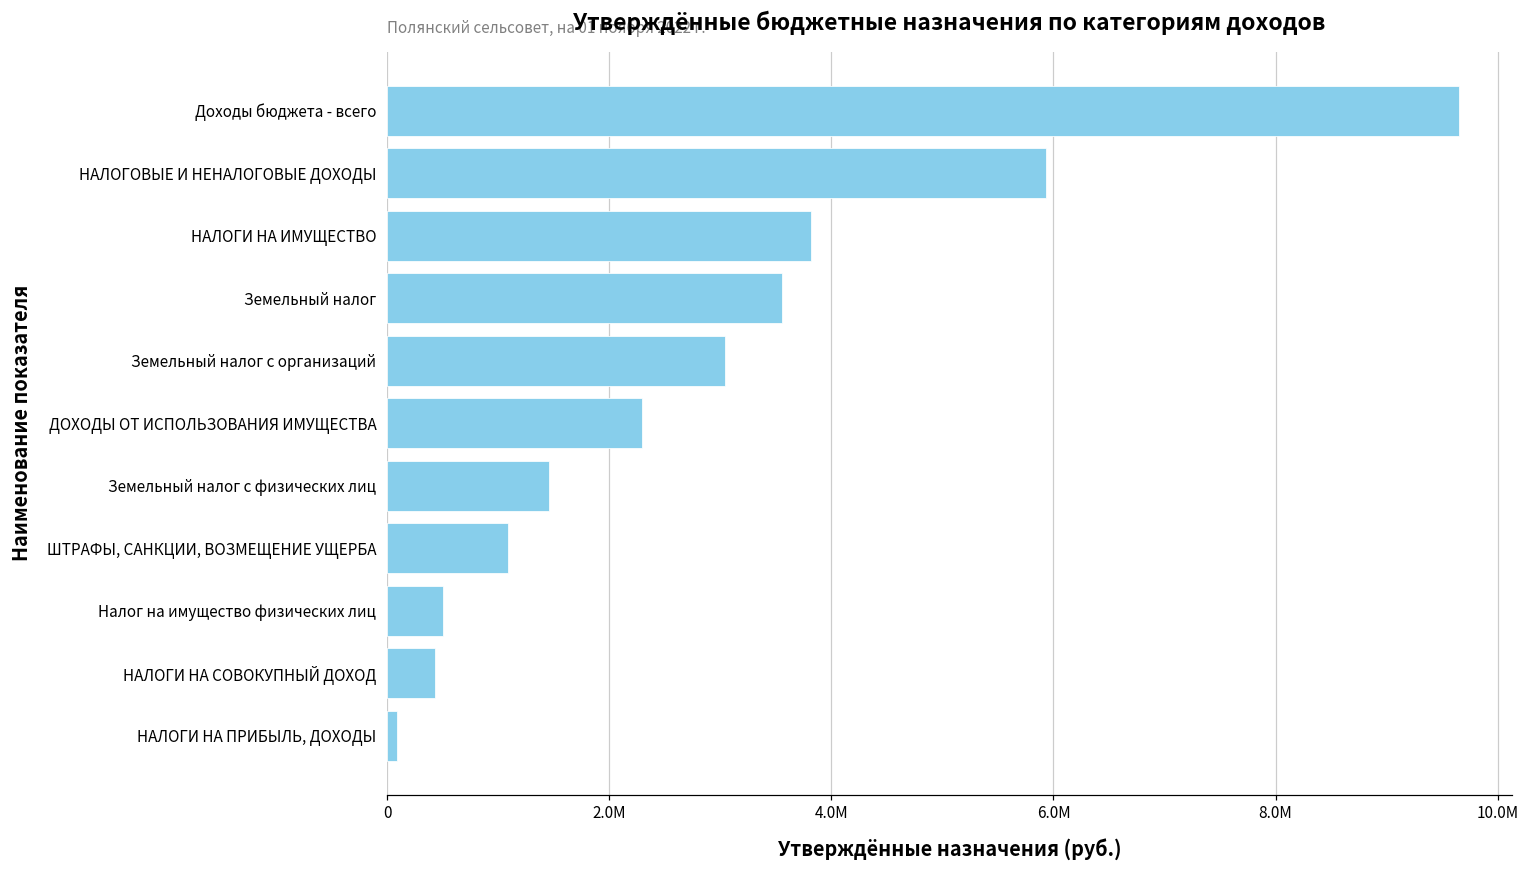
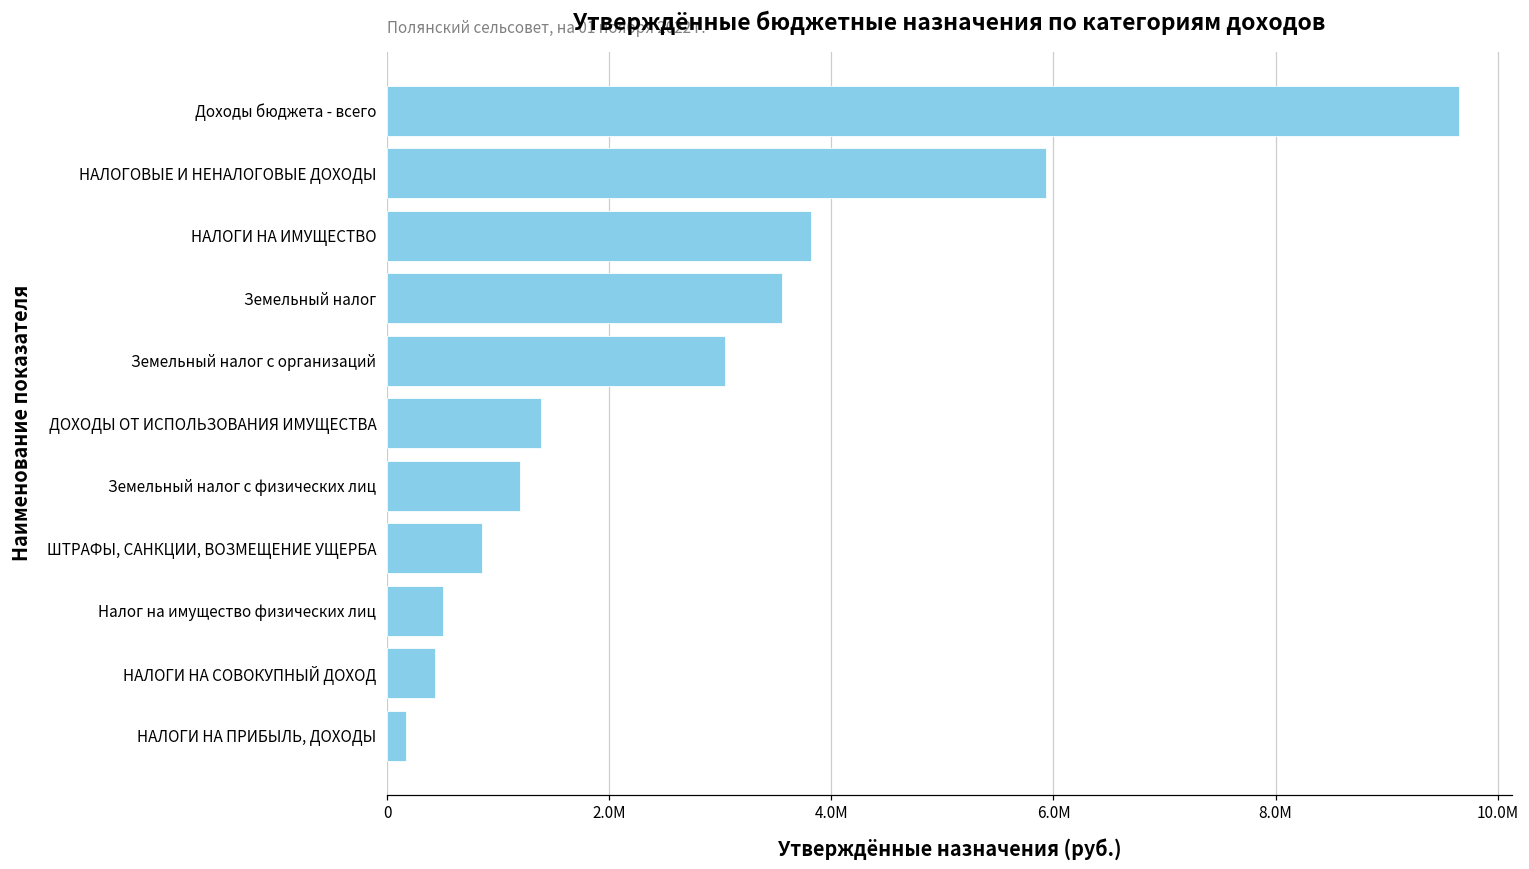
  {
    "Доходы бюджета - всего": 9650000,
    "НАЛОГОВЫЕ И НЕНАЛОГОВЫЕ ДОХОДЫ": 5930000,
    "НАЛОГИ НА ИМУЩЕСТВО": 3820000,
    "Земельный налог": 3560000,
    "Земельный налог с организаций": 3050000,
-   "ДОХОДЫ ОТ ИСПОЛЬЗОВАНИЯ ИМУЩЕСТВА": 2290000,
-   "Земельный налог с физических лиц": 1460000,
-   "ШТРАФЫ, САНКЦИИ, ВОЗМЕЩЕНИЕ УЩЕРБА": 1090000,
+   "ДОХОДЫ ОТ ИСПОЛЬЗОВАНИЯ ИМУЩЕСТВА": 1390000,
+   "Земельный налог с физических лиц": 1200000,
+   "ШТРАФЫ, САНКЦИИ, ВОЗМЕЩЕНИЕ УЩЕРБА": 850000,
    "Налог на имущество физических лиц": 510000,
    "НАЛОГИ НА СОВОКУПНЫЙ ДОХОД": 430000,
-   "НАЛОГИ НА ПРИБЫЛЬ, ДОХОДЫ": 90000
+   "НАЛОГИ НА ПРИБЫЛЬ, ДОХОДЫ": 170000
  }
